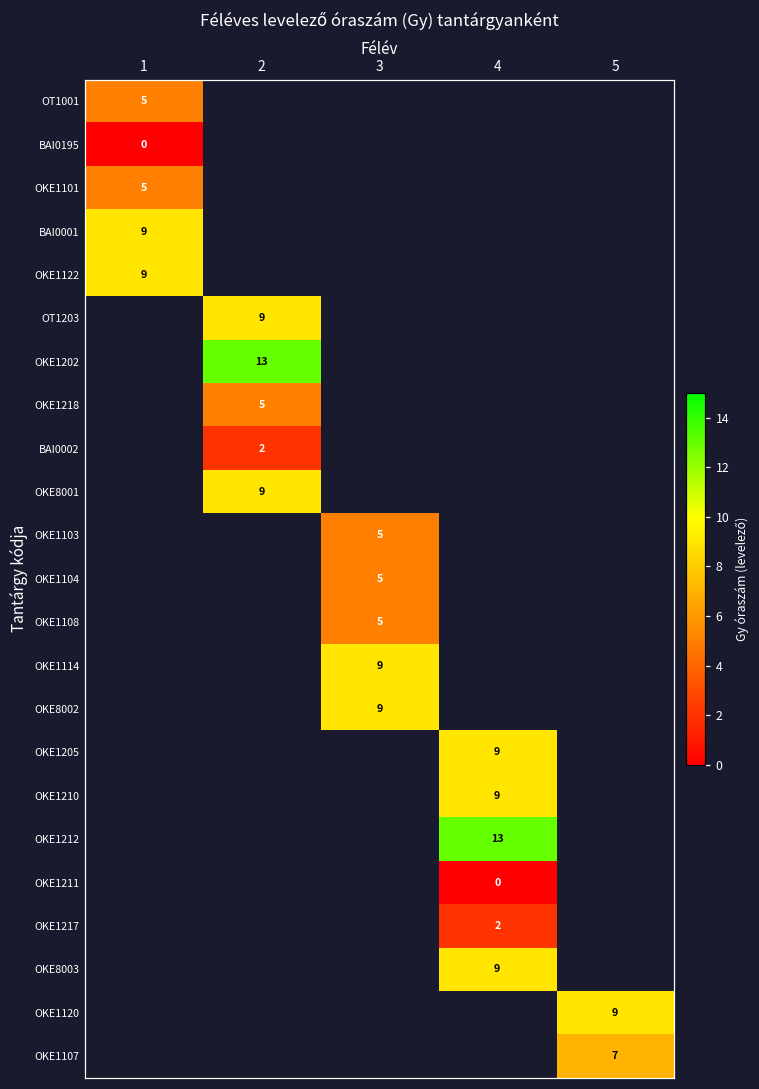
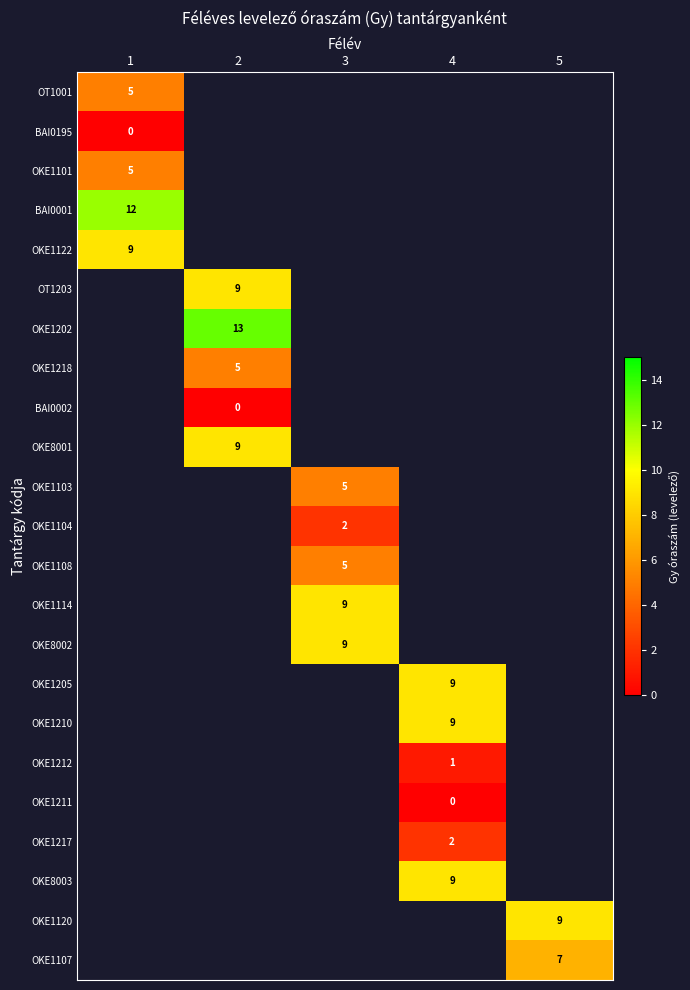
  {
    "OT1001": {
      "1": 5
    },
    "BAI0195": {
      "1": 0
    },
    "OKE1101": {
      "1": 5
    },
    "BAI0001": {
-     "1": 9
+     "1": 12
    },
    "OKE1122": {
      "1": 9
    },
    "OT1203": {
      "2": 9
    },
    "OKE1202": {
      "2": 13
    },
    "OKE1218": {
      "2": 5
    },
    "BAI0002": {
-     "2": 2
+     "2": 0
    },
    "OKE8001": {
      "2": 9
    },
    "OKE1103": {
      "3": 5
    },
    "OKE1104": {
-     "3": 5
+     "3": 2
    },
    "OKE1108": {
      "3": 5
    },
    "OKE1114": {
      "3": 9
    },
    "OKE8002": {
      "3": 9
    },
    "OKE1205": {
      "4": 9
    },
    "OKE1210": {
      "4": 9
    },
    "OKE1212": {
-     "4": 13
+     "4": 1
    },
    "OKE1211": {
      "4": 0
    },
    "OKE1217": {
      "4": 2
    },
    "OKE8003": {
      "4": 9
    },
    "OKE1120": {
      "5": 9
    },
    "OKE1107": {
      "5": 7
    }
  }
